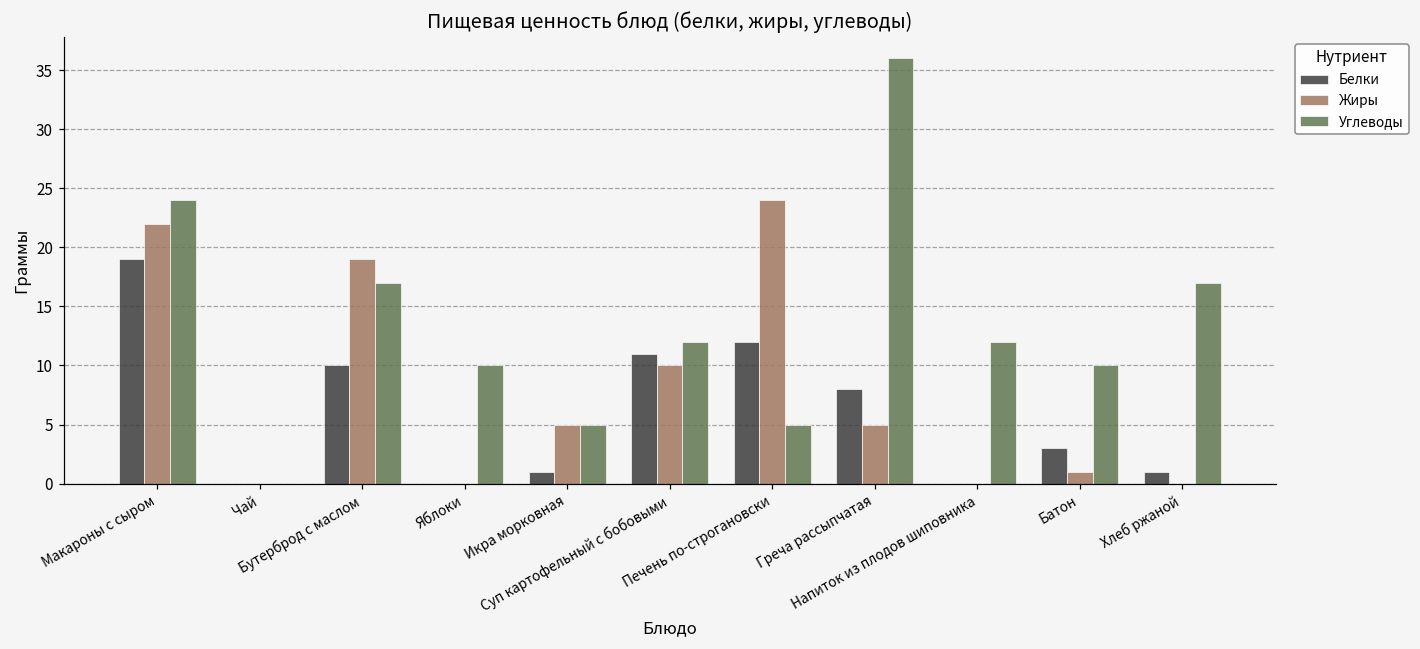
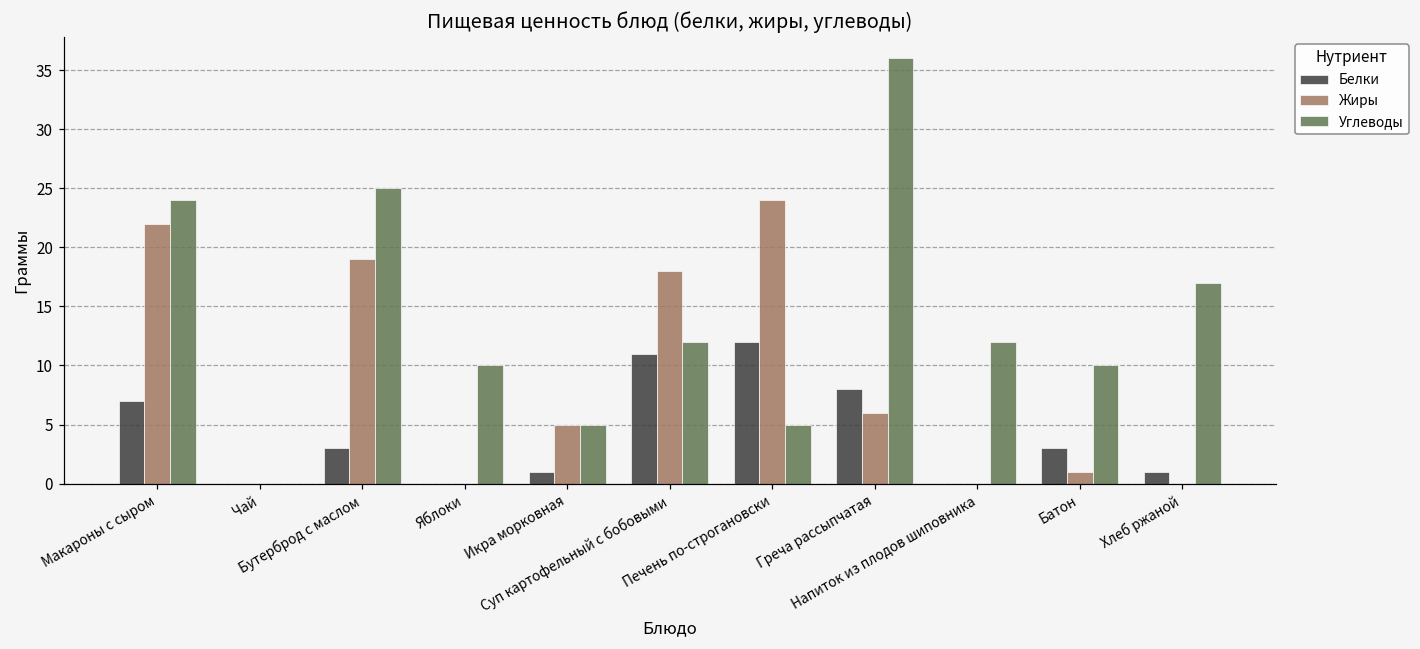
  {
    "Белки": {
-     "Макароны с сыром": 19,
+     "Макароны с сыром": 7,
      "Чай": 0,
-     "Бутерброд с маслом": 10,
+     "Бутерброд с маслом": 3,
      "Яблоки": 0,
      "Икра морковная": 1,
      "Суп картофельный с бобовыми": 11,
      "Печень по-строгановски": 12,
      "Греча рассыпчатая": 8,
      "Напиток из плодов шиповника": 0,
      "Батон": 3,
      "Хлеб ржаной": 1
    },
    "Жиры": {
      "Макароны с сыром": 22,
      "Чай": 0,
      "Бутерброд с маслом": 19,
      "Яблоки": 0,
      "Икра морковная": 5,
-     "Суп картофельный с бобовыми": 10,
+     "Суп картофельный с бобовыми": 18,
      "Печень по-строгановски": 24,
-     "Греча рассыпчатая": 5,
+     "Греча рассыпчатая": 6,
      "Напиток из плодов шиповника": 0,
      "Батон": 1,
      "Хлеб ржаной": 0
    },
    "Углеводы": {
      "Макароны с сыром": 24,
      "Чай": 0,
-     "Бутерброд с маслом": 17,
+     "Бутерброд с маслом": 25,
      "Яблоки": 10,
      "Икра морковная": 5,
      "Суп картофельный с бобовыми": 12,
      "Печень по-строгановски": 5,
      "Греча рассыпчатая": 36,
      "Напиток из плодов шиповника": 12,
      "Батон": 10,
      "Хлеб ржаной": 17
    }
  }
